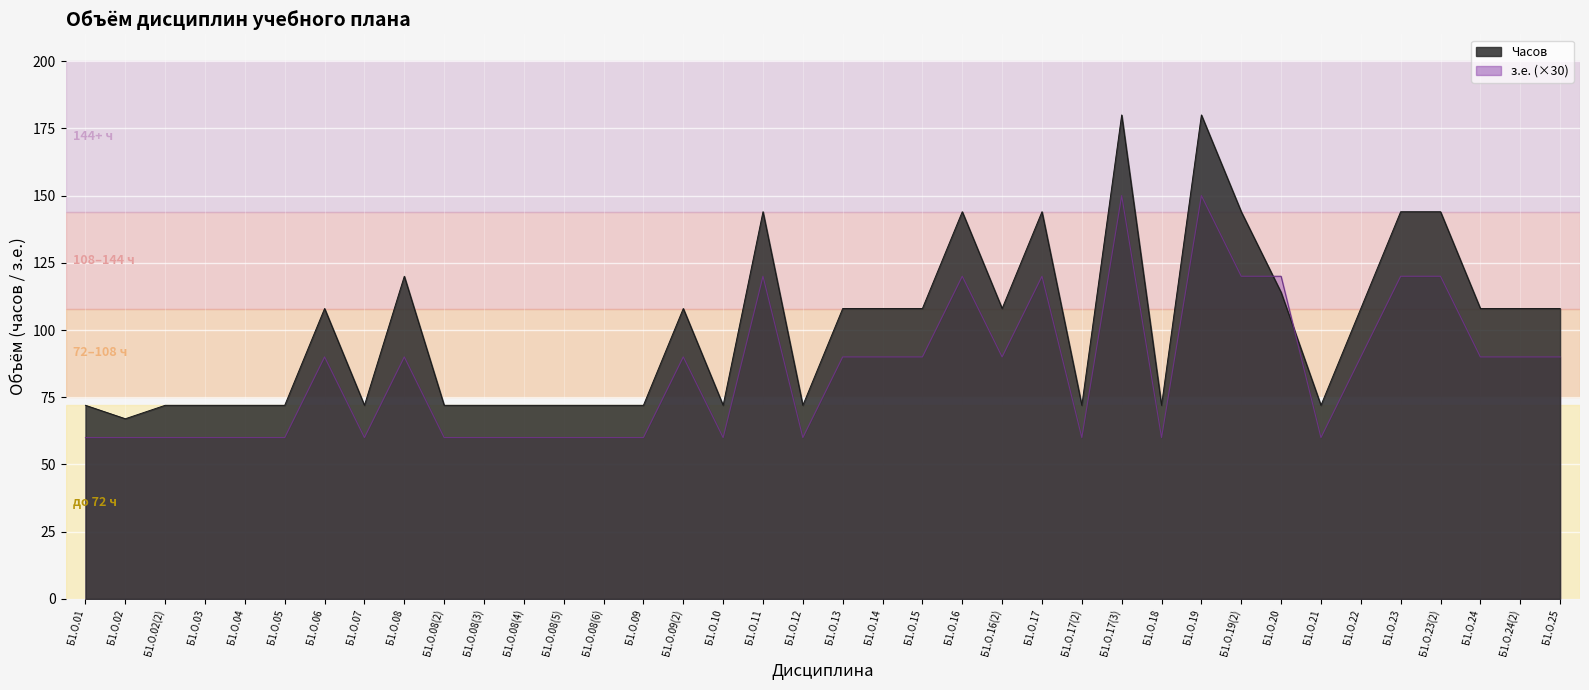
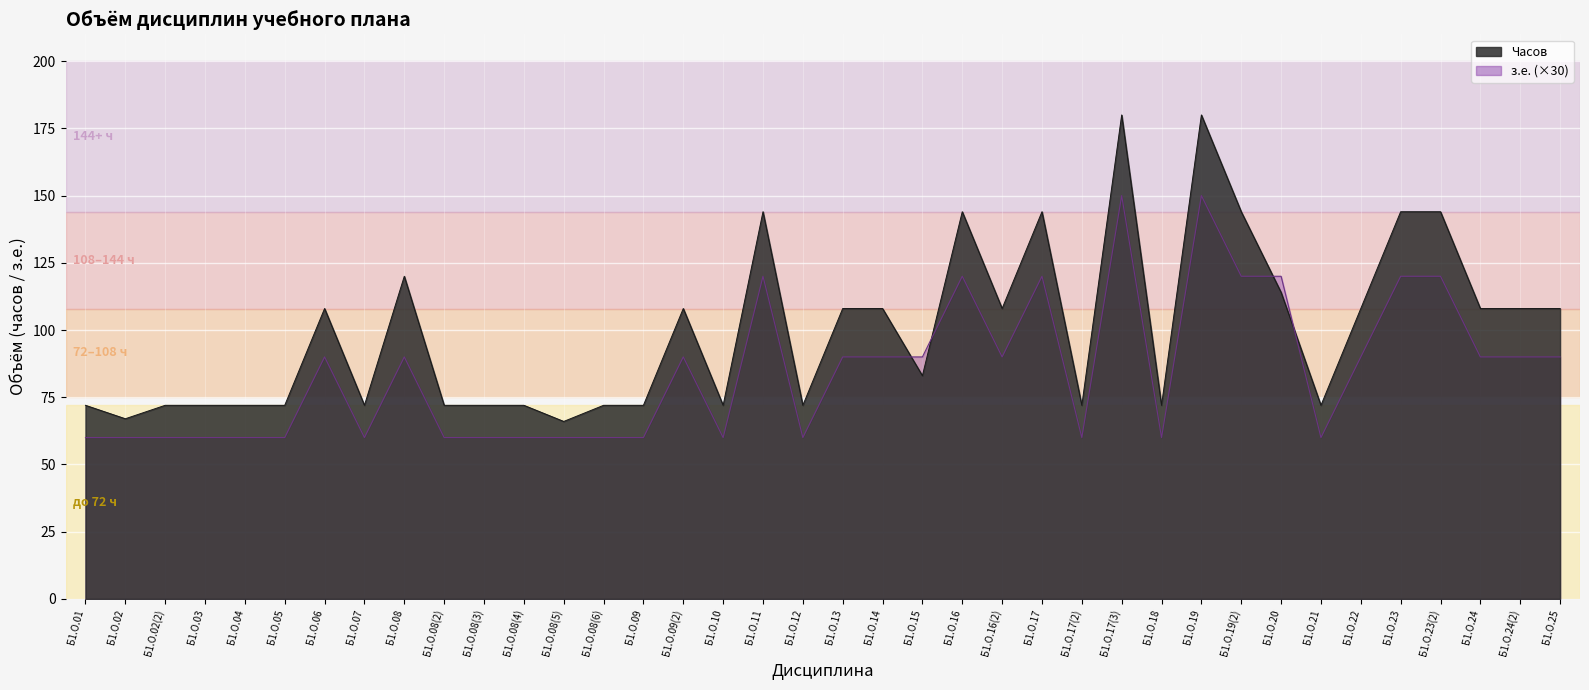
  {
    "Часов": {
      "Б1.О.01": 72,
      "Б1.О.02": 67,
      "Б1.О.02(2)": 72,
      "Б1.О.03": 72,
      "Б1.О.04": 72,
      "Б1.О.05": 72,
      "Б1.О.06": 108,
      "Б1.О.07": 72,
      "Б1.О.08": 120,
      "Б1.О.08(2)": 72,
      "Б1.О.08(3)": 72,
      "Б1.О.08(4)": 72,
-     "Б1.О.08(5)": 72,
+     "Б1.О.08(5)": 66,
      "Б1.О.08(6)": 72,
      "Б1.О.09": 72,
      "Б1.О.09(2)": 108,
      "Б1.О.10": 72,
      "Б1.О.11": 144,
      "Б1.О.12": 72,
      "Б1.О.13": 108,
      "Б1.О.14": 108,
-     "Б1.О.15": 108,
+     "Б1.О.15": 83,
      "Б1.О.16": 144,
      "Б1.О.16(2)": 108,
      "Б1.О.17": 144,
      "Б1.О.17(2)": 72,
      "Б1.О.17(3)": 180,
      "Б1.О.18": 72,
      "Б1.О.19": 180,
      "Б1.О.19(2)": 144,
      "Б1.О.20": 114,
      "Б1.О.21": 72,
      "Б1.О.22": 108,
      "Б1.О.23": 144,
      "Б1.О.23(2)": 144,
      "Б1.О.24": 108,
      "Б1.О.24(2)": 108,
      "Б1.О.25": 108
    },
    "з.е. (×30)": {
      "Б1.О.01": 60,
      "Б1.О.02": 60,
      "Б1.О.02(2)": 60,
      "Б1.О.03": 60,
      "Б1.О.04": 60,
      "Б1.О.05": 60,
      "Б1.О.06": 90,
      "Б1.О.07": 60,
      "Б1.О.08": 90,
      "Б1.О.08(2)": 60,
      "Б1.О.08(3)": 60,
      "Б1.О.08(4)": 60,
      "Б1.О.08(5)": 60,
      "Б1.О.08(6)": 60,
      "Б1.О.09": 60,
      "Б1.О.09(2)": 90,
      "Б1.О.10": 60,
      "Б1.О.11": 120,
      "Б1.О.12": 60,
      "Б1.О.13": 90,
      "Б1.О.14": 90,
      "Б1.О.15": 90,
      "Б1.О.16": 120,
      "Б1.О.16(2)": 90,
      "Б1.О.17": 120,
      "Б1.О.17(2)": 60,
      "Б1.О.17(3)": 150,
      "Б1.О.18": 60,
      "Б1.О.19": 150,
      "Б1.О.19(2)": 120,
      "Б1.О.20": 120,
      "Б1.О.21": 60,
      "Б1.О.22": 90,
      "Б1.О.23": 120,
      "Б1.О.23(2)": 120,
      "Б1.О.24": 90,
      "Б1.О.24(2)": 90,
      "Б1.О.25": 90
    }
  }
